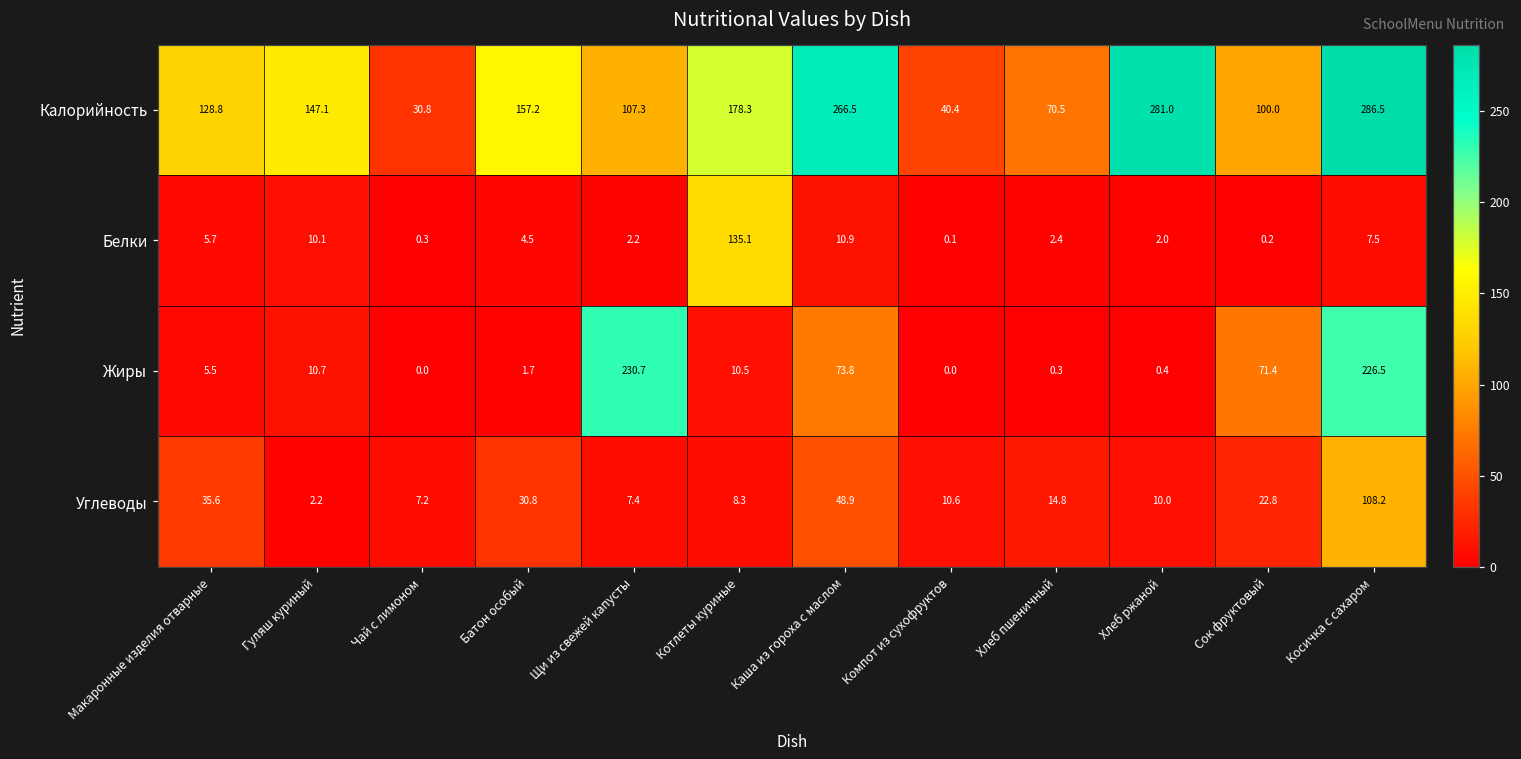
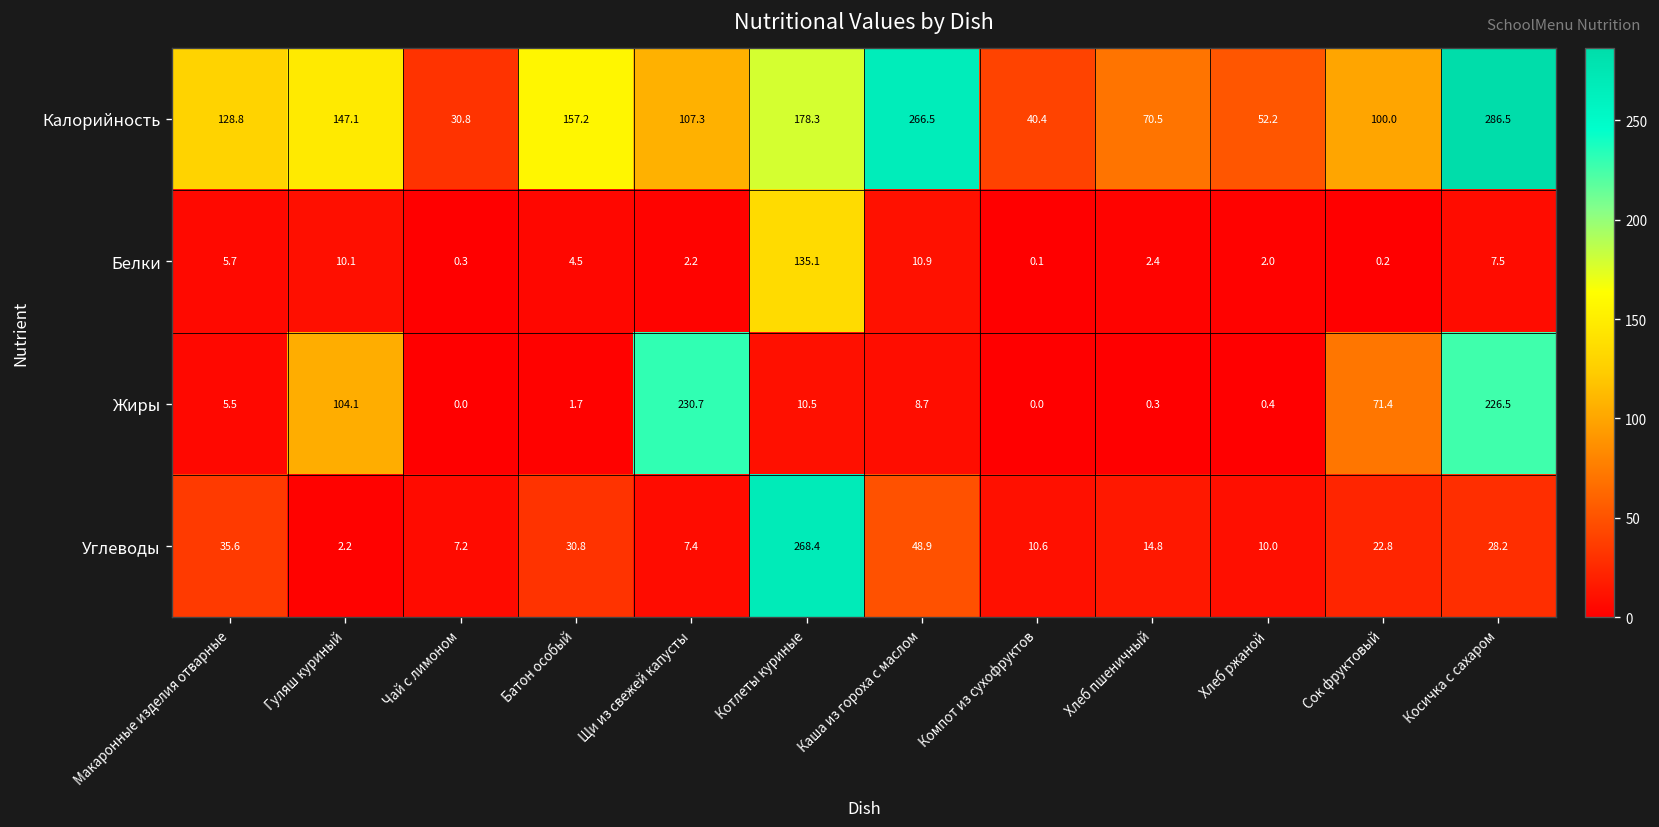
  {
    "Калорийность": {
      "Макаронные изделия отварные": 128.8,
      "Гуляш куриный": 147.1,
      "Чай с лимоном": 30.8,
      "Батон особый": 157.2,
      "Щи из свежей капусты": 107.3,
      "Котлеты куриные": 178.3,
      "Каша из гороха с маслом": 266.5,
      "Компот из сухофруктов": 40.4,
      "Хлеб пшеничный": 70.5,
-     "Хлеб ржаной": 281.0,
+     "Хлеб ржаной": 52.2,
      "Сок фруктовый": 100.0,
      "Косичка с сахаром": 286.5
    },
    "Белки": {
      "Макаронные изделия отварные": 5.7,
      "Гуляш куриный": 10.1,
      "Чай с лимоном": 0.3,
      "Батон особый": 4.5,
      "Щи из свежей капусты": 2.2,
      "Котлеты куриные": 135.1,
      "Каша из гороха с маслом": 10.9,
      "Компот из сухофруктов": 0.1,
      "Хлеб пшеничный": 2.4,
      "Хлеб ржаной": 2.0,
      "Сок фруктовый": 0.2,
      "Косичка с сахаром": 7.5
    },
    "Жиры": {
      "Макаронные изделия отварные": 5.5,
-     "Гуляш куриный": 10.7,
+     "Гуляш куриный": 104.1,
      "Чай с лимоном": 0.0,
      "Батон особый": 1.7,
      "Щи из свежей капусты": 230.7,
      "Котлеты куриные": 10.5,
-     "Каша из гороха с маслом": 73.8,
+     "Каша из гороха с маслом": 8.7,
      "Компот из сухофруктов": 0.0,
      "Хлеб пшеничный": 0.3,
      "Хлеб ржаной": 0.4,
      "Сок фруктовый": 71.4,
      "Косичка с сахаром": 226.5
    },
    "Углеводы": {
      "Макаронные изделия отварные": 35.6,
      "Гуляш куриный": 2.2,
      "Чай с лимоном": 7.2,
      "Батон особый": 30.8,
      "Щи из свежей капусты": 7.4,
-     "Котлеты куриные": 8.3,
+     "Котлеты куриные": 268.4,
      "Каша из гороха с маслом": 48.9,
      "Компот из сухофруктов": 10.6,
      "Хлеб пшеничный": 14.8,
      "Хлеб ржаной": 10.0,
      "Сок фруктовый": 22.8,
-     "Косичка с сахаром": 108.2
+     "Косичка с сахаром": 28.2
    }
  }
